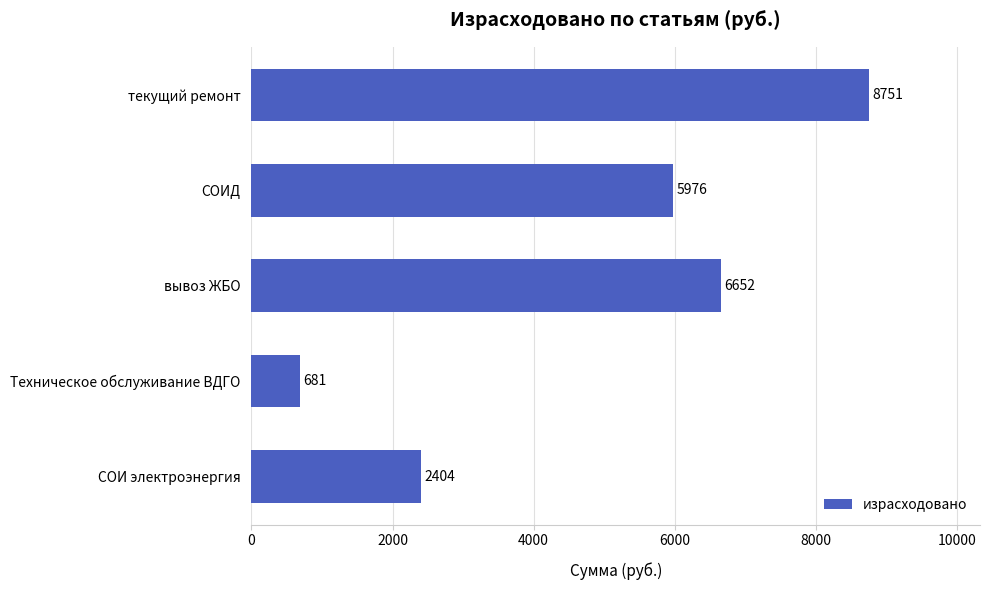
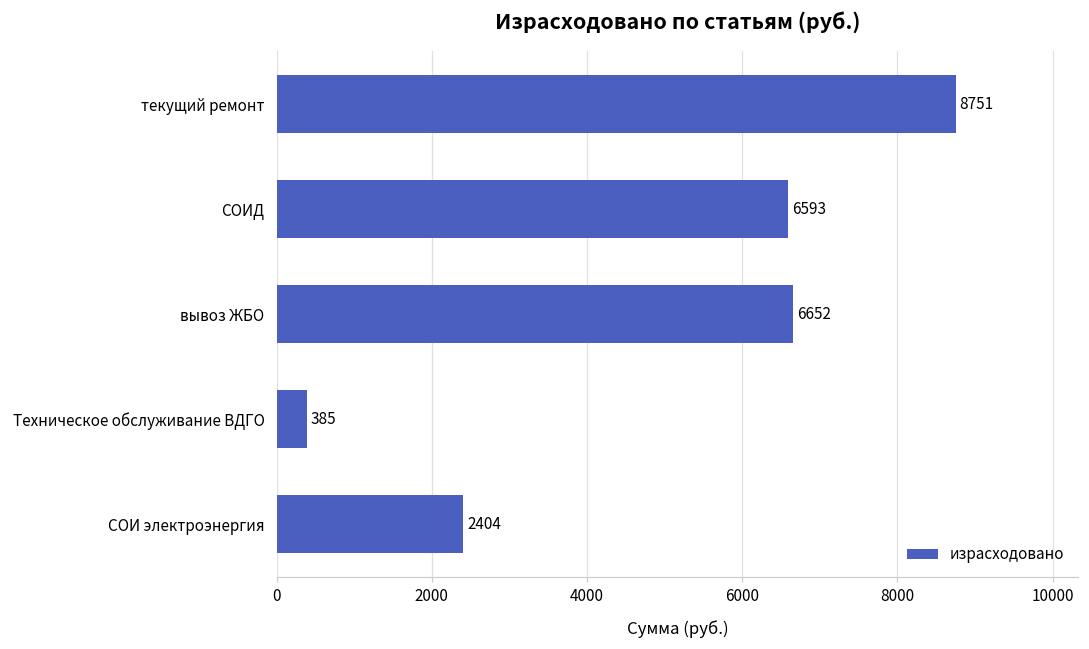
  {
    "текущий ремонт": 8751,
-   "СОИД": 5976,
+   "СОИД": 6593,
    "вывоз ЖБО": 6652,
-   "Техническое обслуживание ВДГО": 681,
+   "Техническое обслуживание ВДГО": 385,
    "СОИ электроэнергия": 2404
  }
